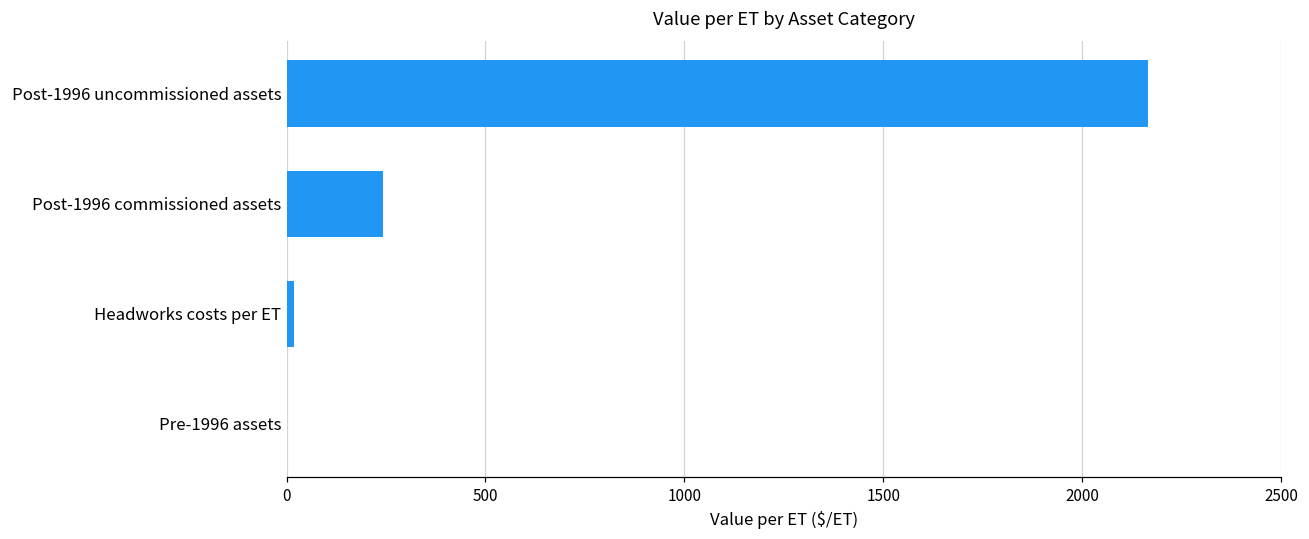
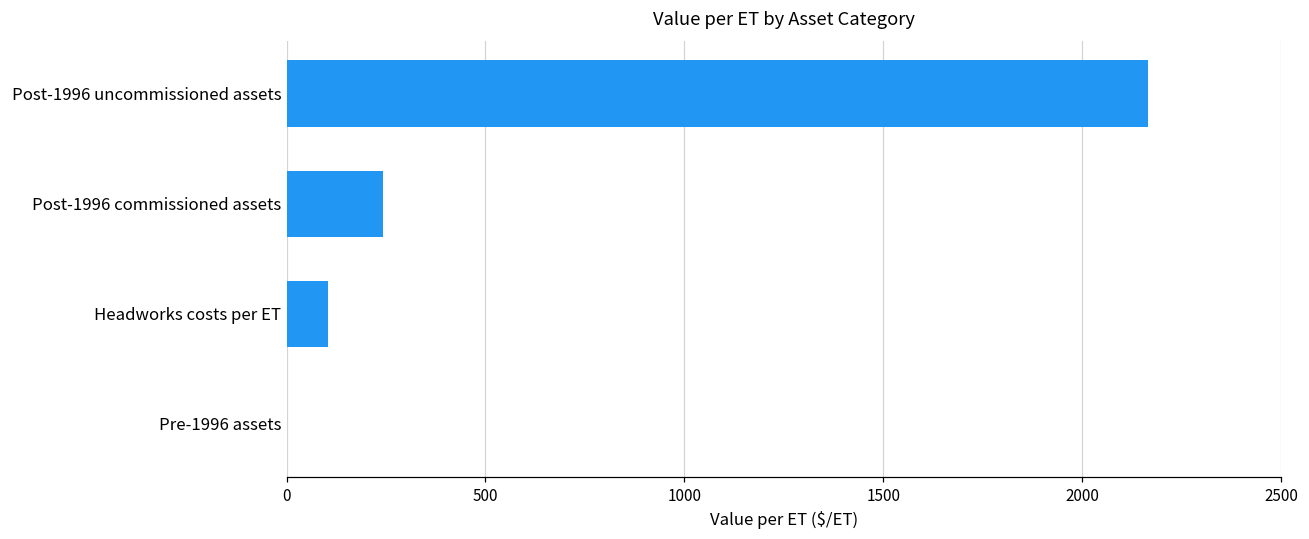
  {
    "Post-1996 uncommissioned assets": 2170,
    "Post-1996 commissioned assets": 240,
-   "Headworks costs per ET": 20,
+   "Headworks costs per ET": 100,
    "Pre-1996 assets": 0
  }
